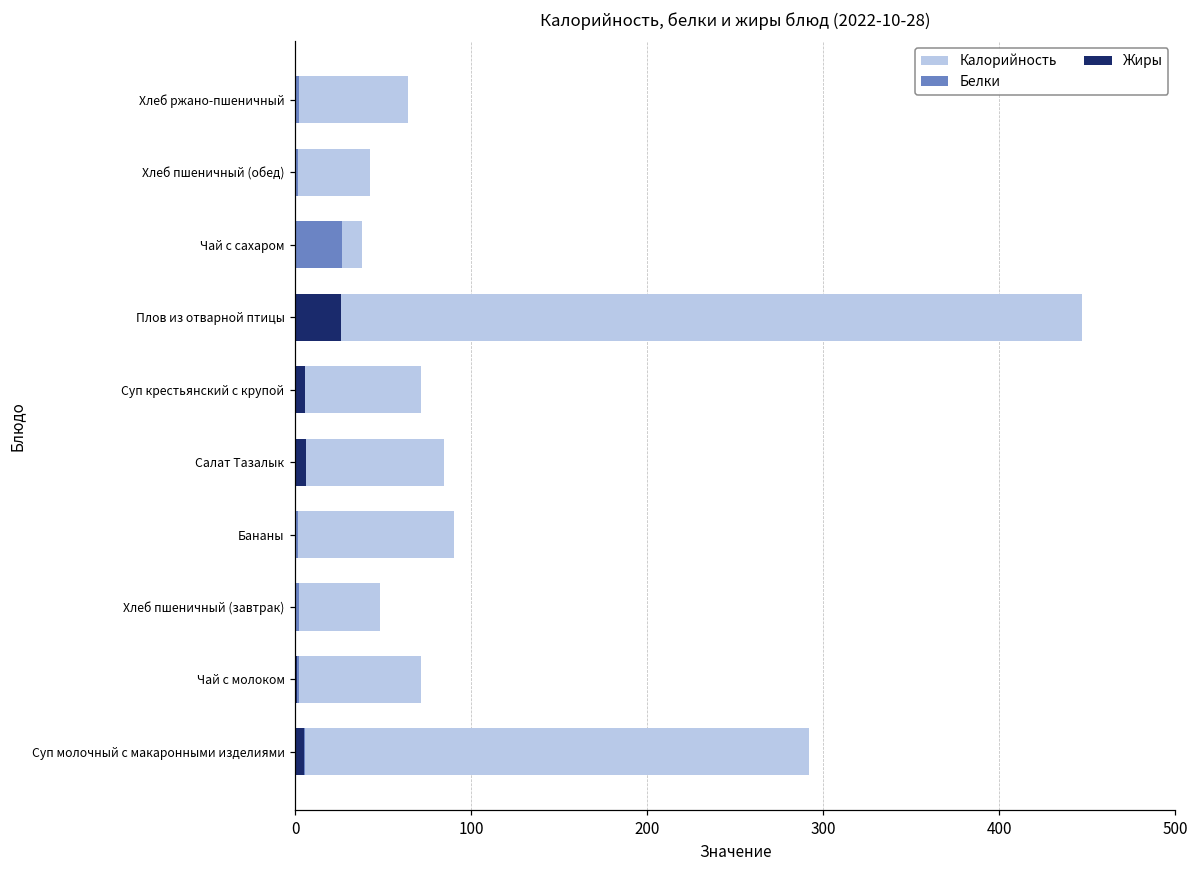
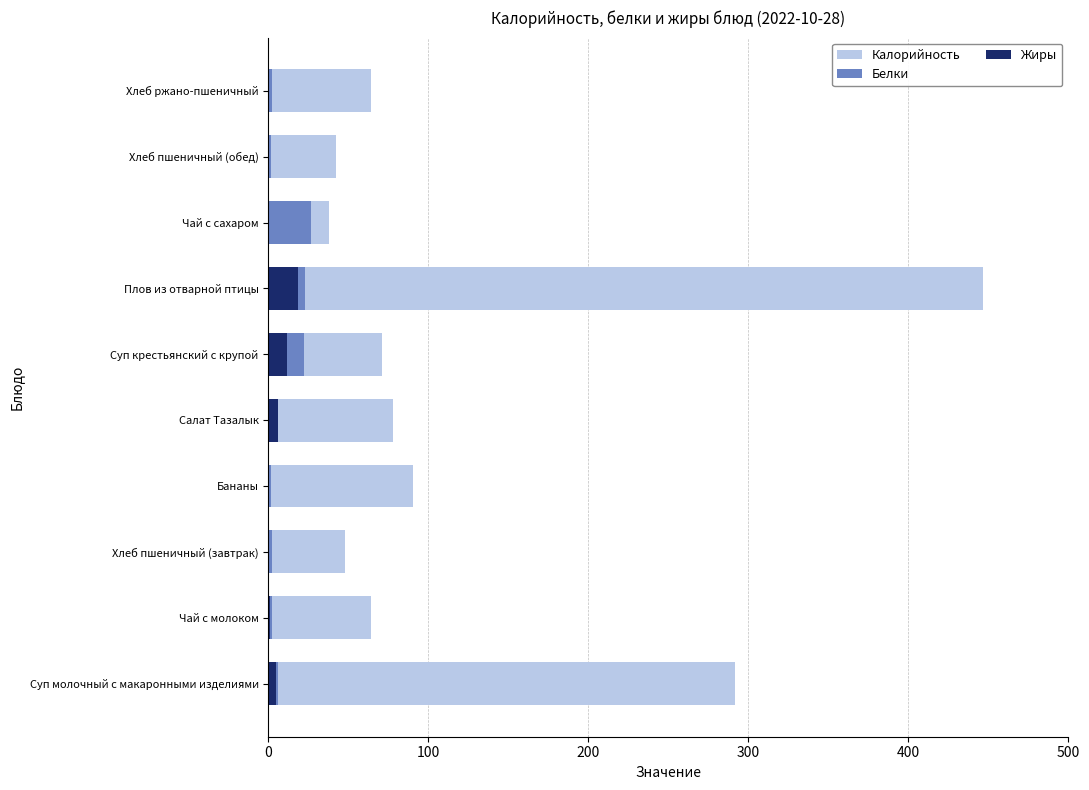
  {
    "Калорийность": {
      "Хлеб ржано-пшеничный": 64,
      "Хлеб пшеничный (обед)": 42,
      "Чай с сахаром": 38,
      "Плов из отварной птицы": 447,
      "Суп крестьянский с крупой": 71,
-     "Салат Тазалык": 84,
+     "Салат Тазалык": 78,
      "Бананы": 90,
      "Хлеб пшеничный (завтрак)": 48,
-     "Чай с молоком": 71,
+     "Чай с молоком": 64,
      "Суп молочный с макаронными изделиями": 292
    },
    "Белки": {
-     "Суп крестьянский с крупой": 3
+     "Суп крестьянский с крупой": 22
    },
    "Жиры": {
-     "Плов из отварной птицы": 26,
-     "Суп крестьянский с крупой": 5
+     "Плов из отварной птицы": 19,
+     "Суп крестьянский с крупой": 12
    }
  }
